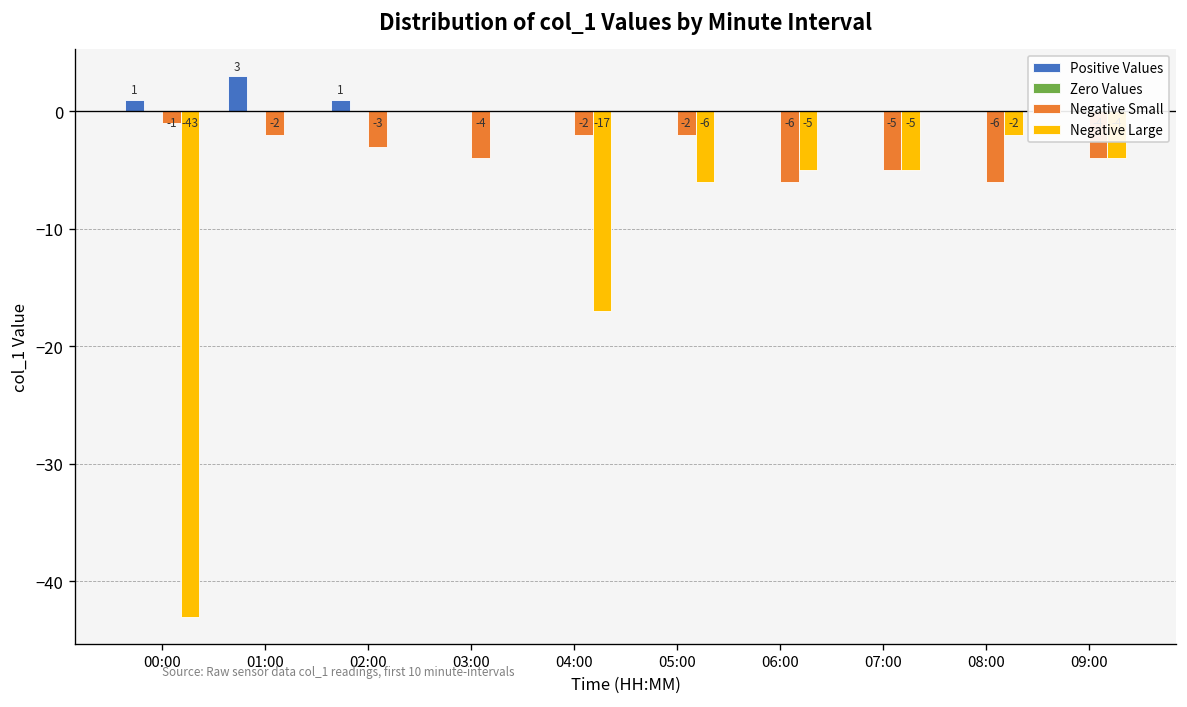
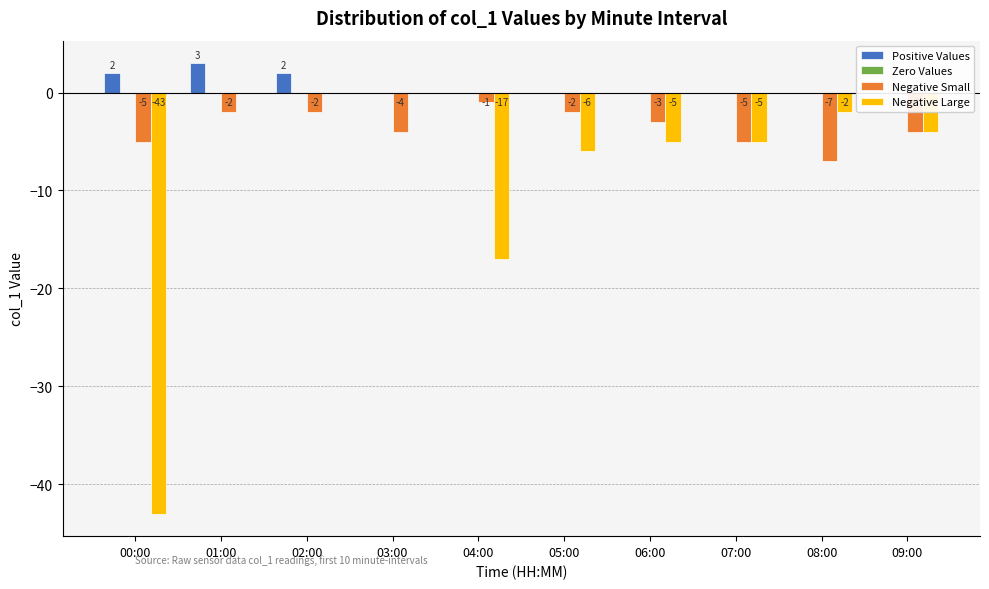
  {
    "Positive Values": {
-     "00:00": 1,
+     "00:00": 2,
      "01:00": 3,
-     "02:00": 1
+     "02:00": 2
    },
    "Zero Values": {
      "00:00": 0,
      "01:00": 0,
      "02:00": 0,
      "03:00": 0,
      "04:00": 0,
      "05:00": 0,
      "06:00": 0,
      "07:00": 0,
      "08:00": 0
    },
    "Negative Small": {
-     "00:00": -1,
+     "00:00": -5,
      "01:00": -2,
-     "02:00": -3,
+     "02:00": -2,
      "03:00": -4,
-     "04:00": -2,
+     "04:00": -1,
      "05:00": -2,
-     "06:00": -6,
+     "06:00": -3,
      "07:00": -5,
-     "08:00": -6
+     "08:00": -7
    },
    "Negative Large": {
      "00:00": -43,
      "04:00": -17,
      "05:00": -6,
      "06:00": -5,
      "07:00": -5,
      "08:00": -2
    }
  }
